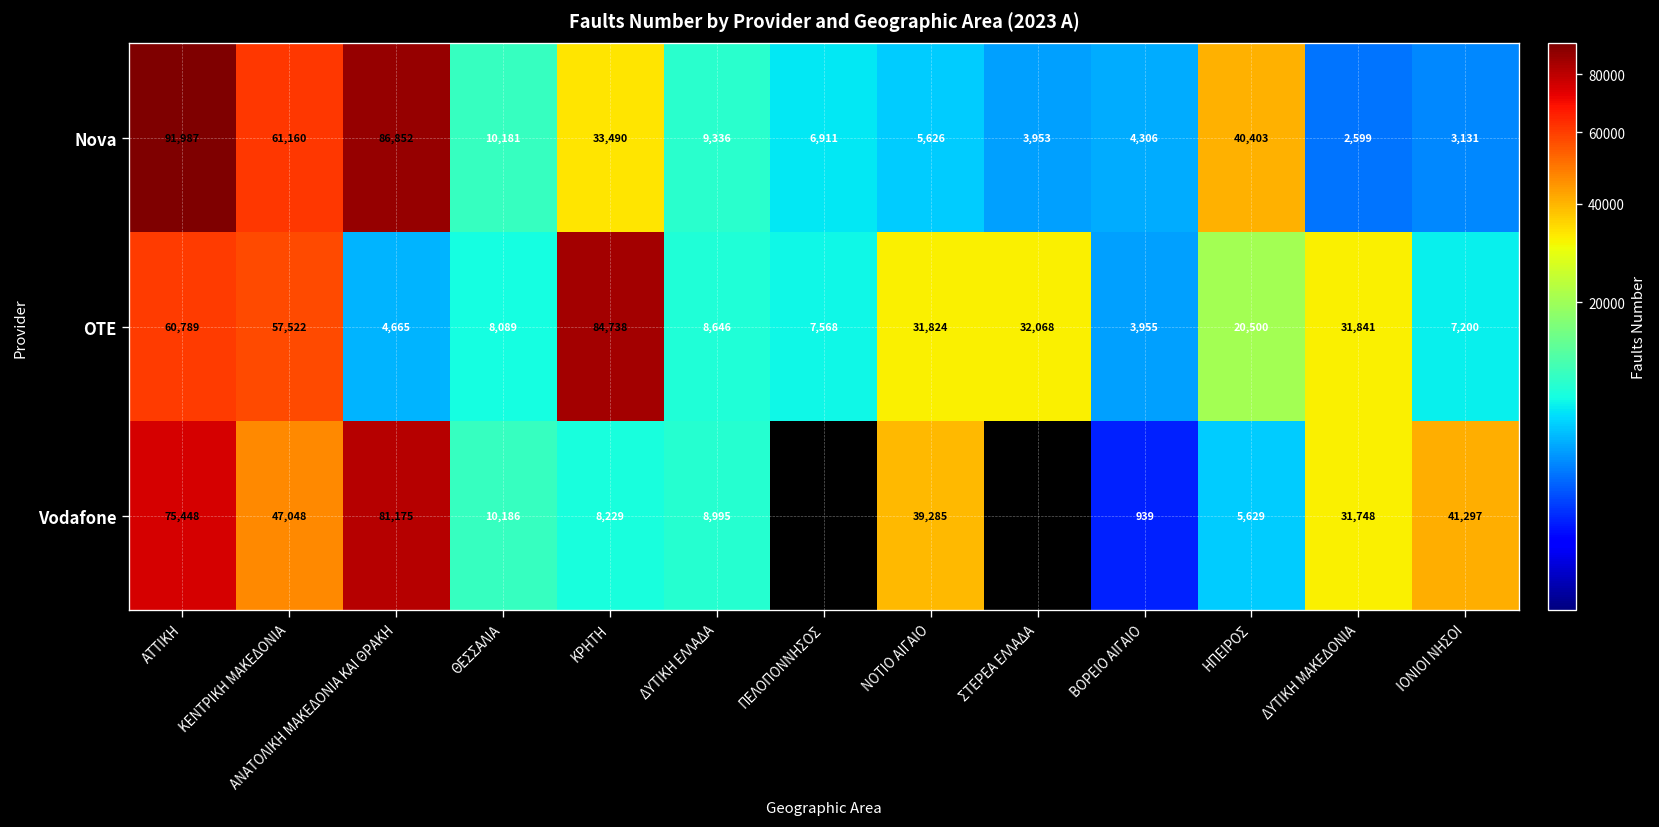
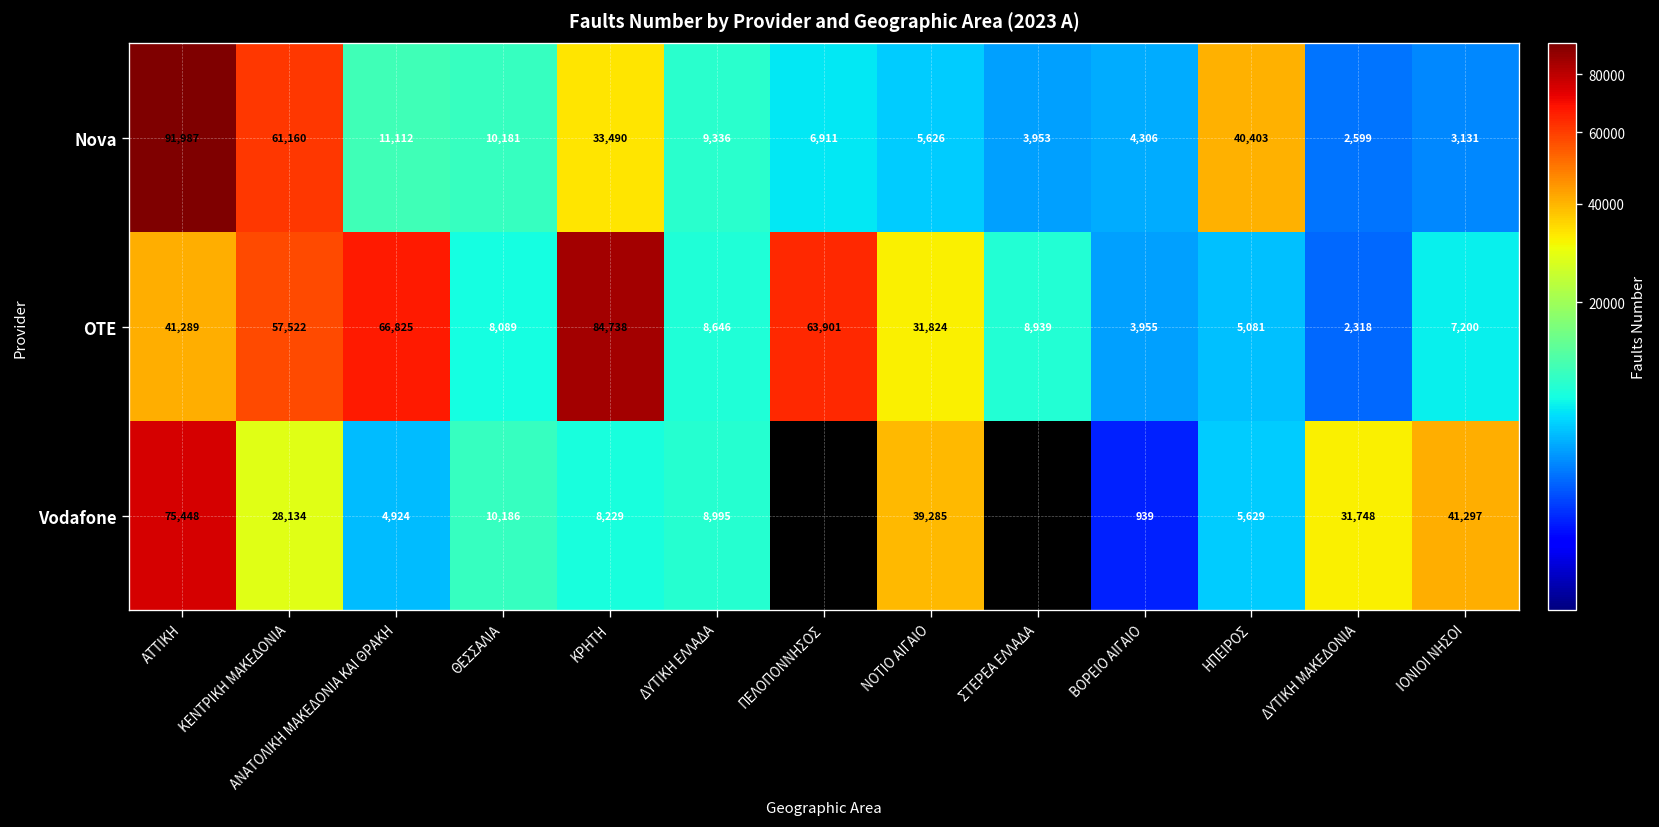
  {
    "Nova": {
      "ΑΤΤΙΚΗ": "91,987",
      "ΚΕΝΤΡΙΚΗ ΜΑΚΕΔΟΝΙΑ": "61,160",
-     "ΑΝΑΤΟΛΙΚΗ ΜΑΚΕΔΟΝΙΑ ΚΑΙ ΘΡΑΚΗ": "86,852",
+     "ΑΝΑΤΟΛΙΚΗ ΜΑΚΕΔΟΝΙΑ ΚΑΙ ΘΡΑΚΗ": "11,112",
      "ΘΕΣΣΑΛΙΑ": "10,181",
      "ΚΡΗΤΗ": "33,490",
      "ΔΥΤΙΚΗ ΕΛΛΑΔΑ": "9,336",
      "ΠΕΛΟΠΟΝΝΗΣΟΣ": "6,911",
      "ΝΟΤΙΟ ΑΙΓΑΙΟ": "5,626",
      "ΣΤΕΡΕΑ ΕΛΛΑΔΑ": "3,953",
      "ΒΟΡΕΙΟ ΑΙΓΑΙΟ": "4,306",
      "ΗΠΕΙΡΟΣ": "40,403",
      "ΔΥΤΙΚΗ ΜΑΚΕΔΟΝΙΑ": "2,599",
      "ΙΟΝΙΟΙ ΝΗΣΟΙ": "3,131"
    },
    "OTE": {
-     "ΑΤΤΙΚΗ": "60,789",
+     "ΑΤΤΙΚΗ": "41,289",
      "ΚΕΝΤΡΙΚΗ ΜΑΚΕΔΟΝΙΑ": "57,522",
-     "ΑΝΑΤΟΛΙΚΗ ΜΑΚΕΔΟΝΙΑ ΚΑΙ ΘΡΑΚΗ": "4,665",
+     "ΑΝΑΤΟΛΙΚΗ ΜΑΚΕΔΟΝΙΑ ΚΑΙ ΘΡΑΚΗ": "66,825",
      "ΘΕΣΣΑΛΙΑ": "8,089",
      "ΚΡΗΤΗ": "84,738",
      "ΔΥΤΙΚΗ ΕΛΛΑΔΑ": "8,646",
-     "ΠΕΛΟΠΟΝΝΗΣΟΣ": "7,568",
+     "ΠΕΛΟΠΟΝΝΗΣΟΣ": "63,901",
      "ΝΟΤΙΟ ΑΙΓΑΙΟ": "31,824",
-     "ΣΤΕΡΕΑ ΕΛΛΑΔΑ": "32,068",
+     "ΣΤΕΡΕΑ ΕΛΛΑΔΑ": "8,939",
      "ΒΟΡΕΙΟ ΑΙΓΑΙΟ": "3,955",
-     "ΗΠΕΙΡΟΣ": "20,500",
-     "ΔΥΤΙΚΗ ΜΑΚΕΔΟΝΙΑ": "31,841",
+     "ΗΠΕΙΡΟΣ": "5,081",
+     "ΔΥΤΙΚΗ ΜΑΚΕΔΟΝΙΑ": "2,318",
      "ΙΟΝΙΟΙ ΝΗΣΟΙ": "7,200"
    },
    "Vodafone": {
      "ΑΤΤΙΚΗ": "75,448",
-     "ΚΕΝΤΡΙΚΗ ΜΑΚΕΔΟΝΙΑ": "47,048",
-     "ΑΝΑΤΟΛΙΚΗ ΜΑΚΕΔΟΝΙΑ ΚΑΙ ΘΡΑΚΗ": "81,175",
+     "ΚΕΝΤΡΙΚΗ ΜΑΚΕΔΟΝΙΑ": "28,134",
+     "ΑΝΑΤΟΛΙΚΗ ΜΑΚΕΔΟΝΙΑ ΚΑΙ ΘΡΑΚΗ": "4,924",
      "ΘΕΣΣΑΛΙΑ": "10,186",
      "ΚΡΗΤΗ": "8,229",
      "ΔΥΤΙΚΗ ΕΛΛΑΔΑ": "8,995",
      "ΝΟΤΙΟ ΑΙΓΑΙΟ": "39,285",
      "ΒΟΡΕΙΟ ΑΙΓΑΙΟ": "939",
      "ΗΠΕΙΡΟΣ": "5,629",
      "ΔΥΤΙΚΗ ΜΑΚΕΔΟΝΙΑ": "31,748",
      "ΙΟΝΙΟΙ ΝΗΣΟΙ": "41,297"
    }
  }
